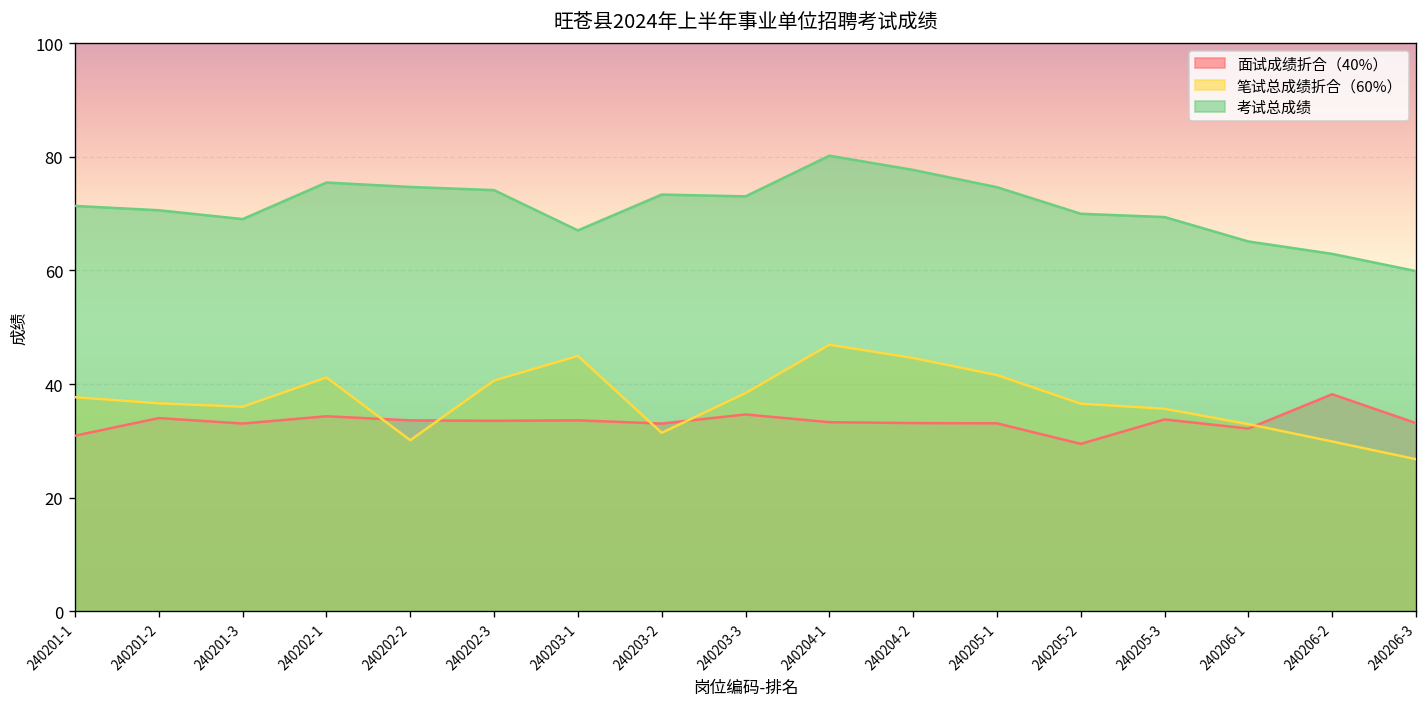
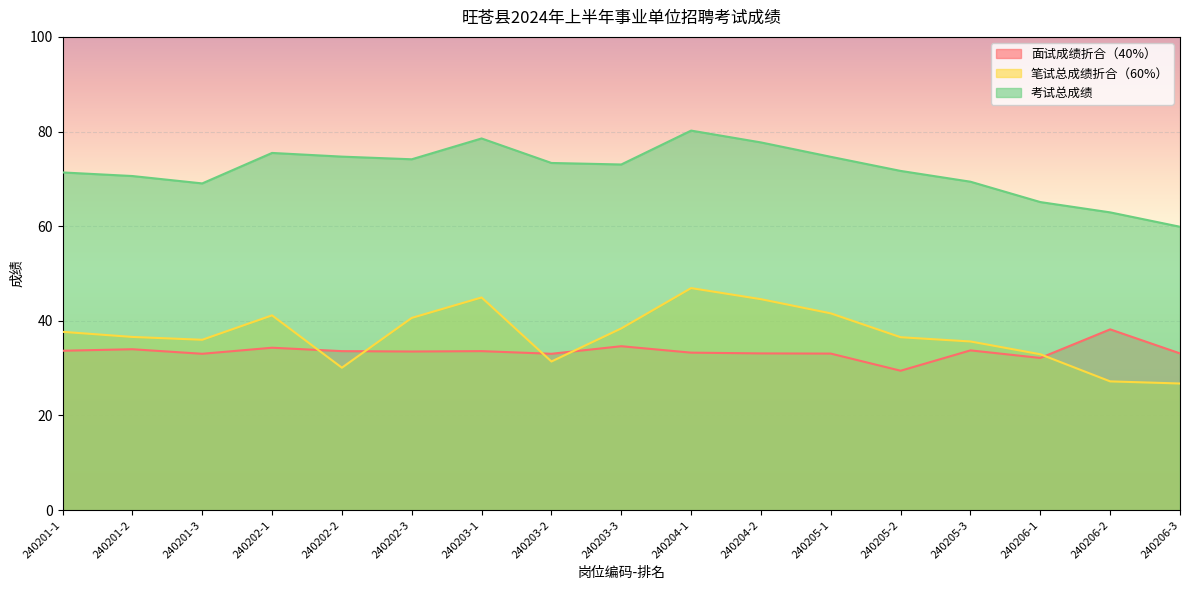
  {
    "面试成绩折合（40%）": {
-     "240201-1": 31,
+     "240201-1": 34,
      "240201-2": 34,
      "240201-3": 33,
      "240202-1": 34,
      "240202-2": 34,
      "240202-3": 34,
      "240203-1": 34,
      "240203-2": 33,
      "240203-3": 35,
      "240204-1": 33,
      "240204-2": 33,
      "240205-1": 33,
      "240205-2": 29,
      "240205-3": 34,
      "240206-1": 32,
      "240206-2": 38,
      "240206-3": 33
    },
    "笔试总成绩折合（60%）": {
      "240201-1": 38,
      "240201-2": 37,
      "240201-3": 36,
      "240202-1": 41,
      "240202-2": 30,
      "240202-3": 41,
      "240203-1": 45,
      "240203-2": 31,
      "240203-3": 38,
      "240204-1": 47,
      "240204-2": 45,
      "240205-1": 42,
      "240205-2": 37,
      "240205-3": 36,
      "240206-1": 33,
-     "240206-2": 30,
+     "240206-2": 27,
      "240206-3": 27
    },
    "考试总成绩": {
      "240201-1": 71,
      "240201-2": 71,
      "240201-3": 69,
      "240202-1": 75,
      "240202-2": 75,
      "240202-3": 74,
-     "240203-1": 67,
+     "240203-1": 79,
      "240203-2": 73,
      "240203-3": 73,
      "240204-1": 80,
      "240204-2": 78,
      "240205-1": 75,
-     "240205-2": 70,
+     "240205-2": 72,
      "240205-3": 69,
      "240206-1": 65,
      "240206-2": 63,
      "240206-3": 60
    }
  }
